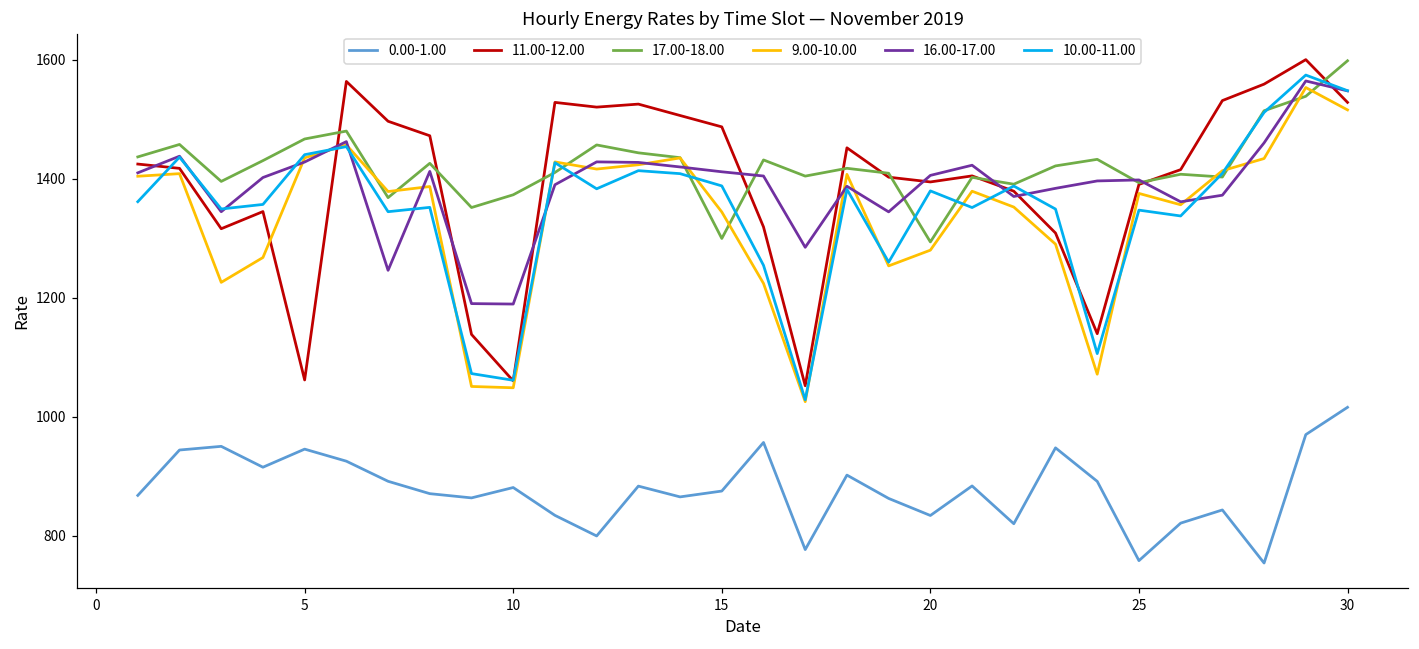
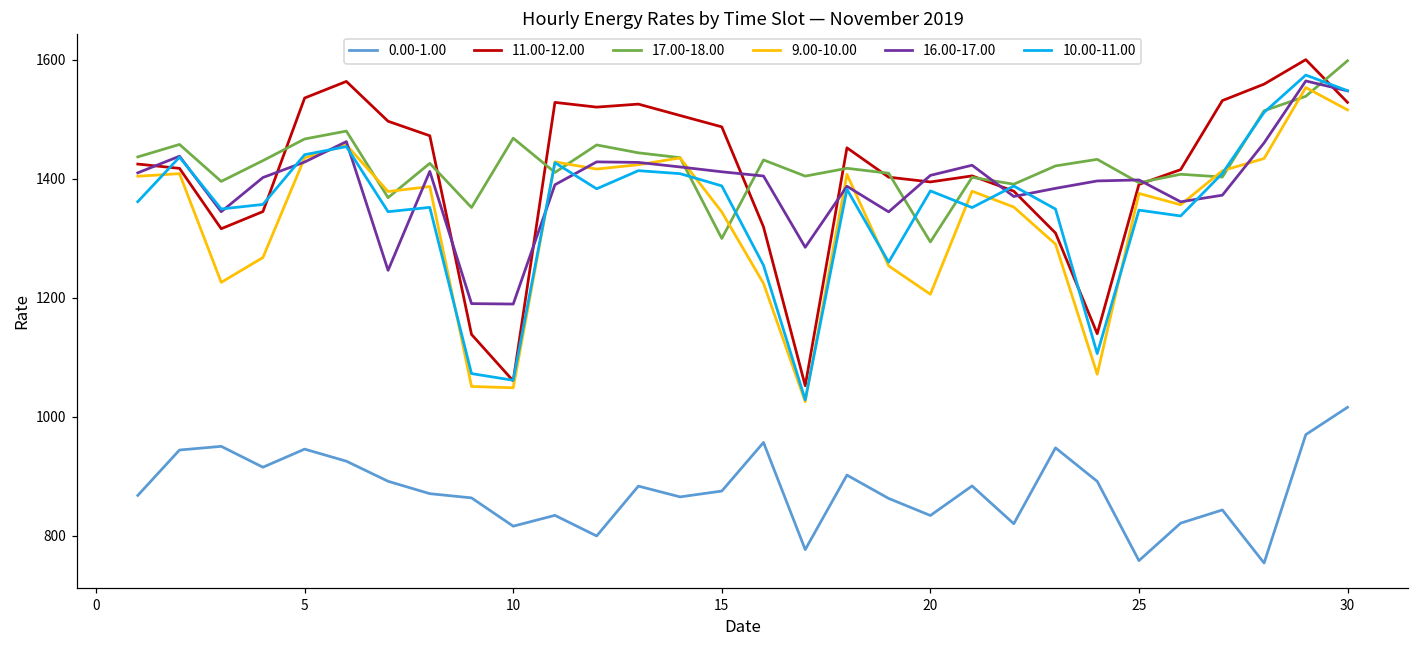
  {
    "0.00-1.00": {
      "5": 950,
-     "10": 880,
+     "10": 820,
      "15": 870,
      "20": 830,
      "25": 760,
      "30": 1020
    },
    "11.00-12.00": {
-     "5": 1060,
+     "5": 1540,
      "15": 1490,
      "20": 1390,
      "30": 1530
    },
    "17.00-18.00": {
      "5": 1470,
-     "10": 1370,
+     "10": 1470,
      "15": 1300,
      "20": 1290,
      "30": 1600
    },
    "9.00-10.00": {
      "5": 1430,
      "10": 1050,
      "15": 1340,
-     "20": 1280,
+     "20": 1210,
      "25": 1370,
      "30": 1520
    },
    "16.00-17.00": {
      "5": 1430,
      "10": 1190,
      "15": 1410,
      "20": 1410
    },
    "10.00-11.00": {
      "5": 1440,
      "15": 1390,
      "20": 1380,
      "25": 1350
    }
  }
